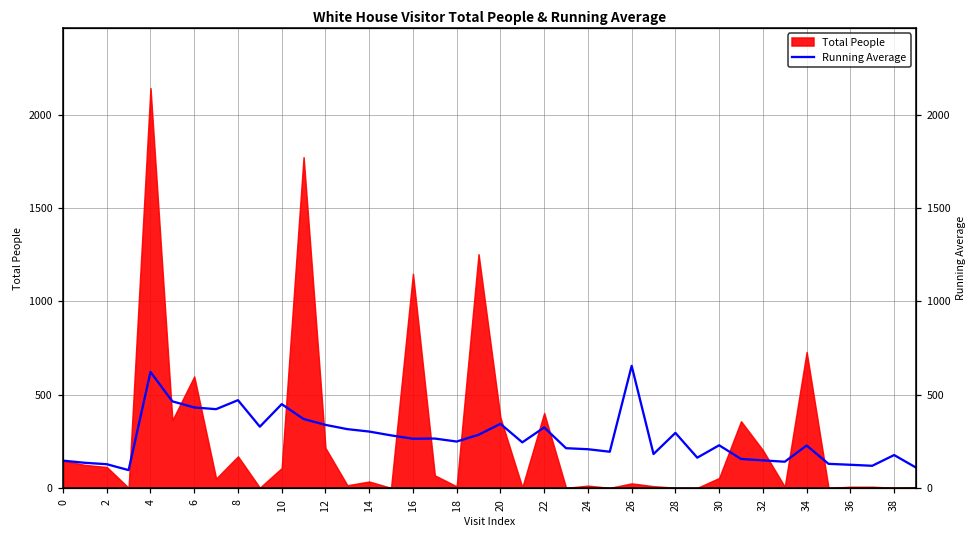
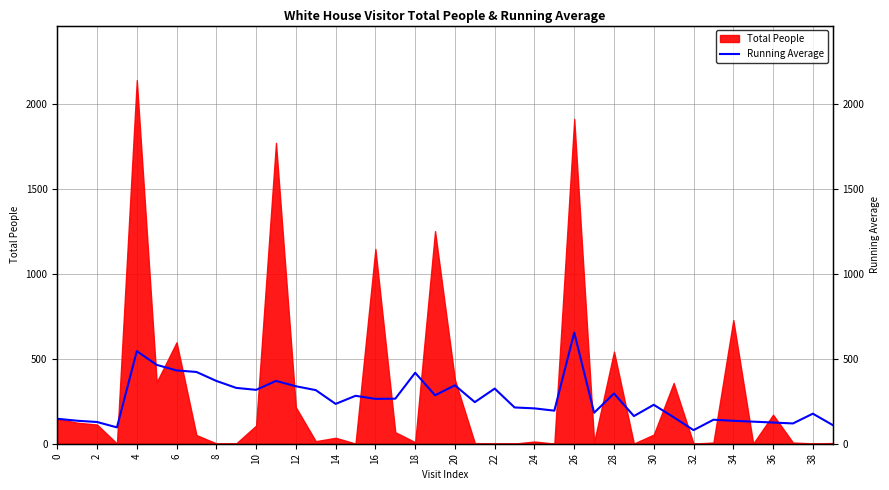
  {
    "Running Average": {
-     "4": 620,
+     "4": 550,
      "6": 430,
-     "8": 470,
-     "10": 450,
+     "8": 370,
+     "10": 320,
      "12": 340,
-     "14": 300,
+     "14": 230,
      "16": 260,
-     "18": 250,
+     "18": 420,
      "20": 340,
      "22": 330,
      "24": 210,
      "26": 650,
      "28": 300,
      "30": 230,
-     "32": 150,
-     "34": 230,
+     "32": 80,
+     "34": 140,
      "36": 120,
      "38": 180
    },
    "Total People": {
      "4": 2140,
      "6": 600,
-     "8": 170,
+     "8": 0,
      "10": 110,
      "12": 220,
      "14": 40,
      "16": 1150,
      "20": 380,
-     "22": 400,
-     "26": 30,
-     "28": 0,
+     "22": 0,
+     "26": 1910,
+     "28": 540,
      "30": 50,
-     "32": 200,
+     "32": 0,
      "34": 730,
-     "36": 10
+     "36": 170
    }
  }
